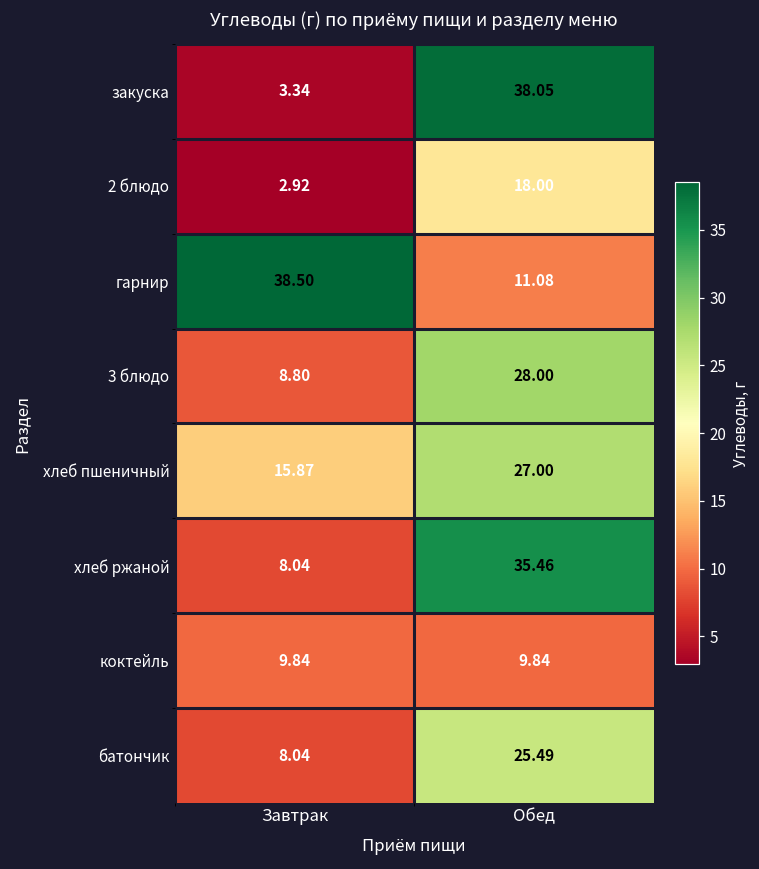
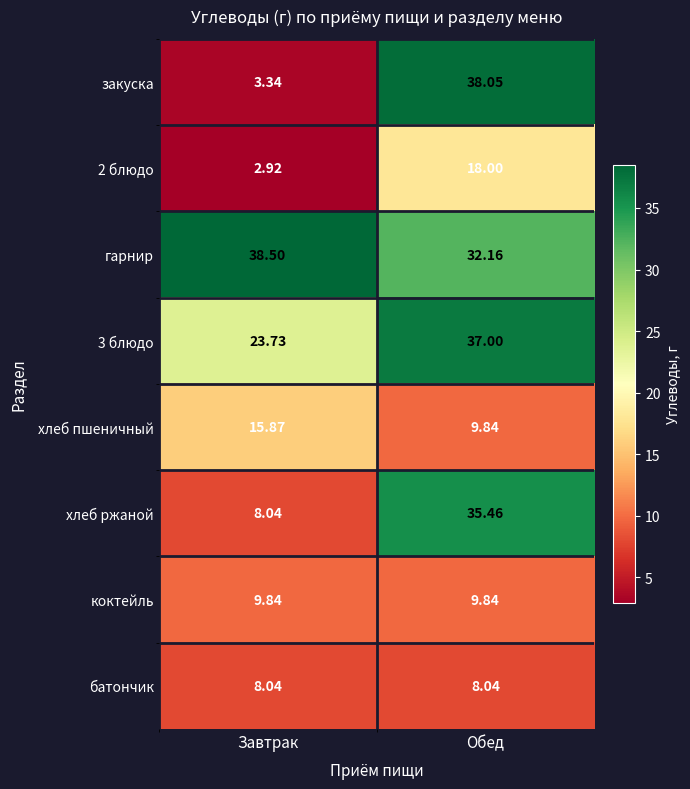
  {
    "закуска": {
      "Завтрак": 3.34,
      "Обед": 38.05
    },
    "2 блюдо": {
      "Завтрак": 2.92,
      "Обед": 18.00
    },
    "гарнир": {
      "Завтрак": 38.50,
-     "Обед": 11.08
+     "Обед": 32.16
    },
    "3 блюдо": {
-     "Завтрак": 8.80,
-     "Обед": 28.00
+     "Завтрак": 23.73,
+     "Обед": 37.00
    },
    "хлеб пшеничный": {
      "Завтрак": 15.87,
-     "Обед": 27.00
+     "Обед": 9.84
    },
    "хлеб ржаной": {
      "Завтрак": 8.04,
      "Обед": 35.46
    },
    "коктейль": {
      "Завтрак": 9.84,
      "Обед": 9.84
    },
    "батончик": {
      "Завтрак": 8.04,
-     "Обед": 25.49
+     "Обед": 8.04
    }
  }
